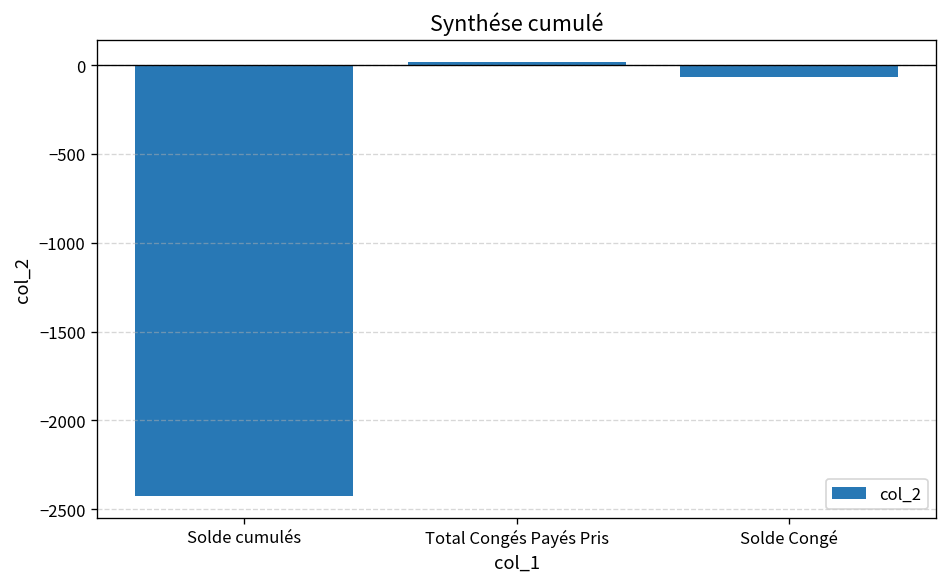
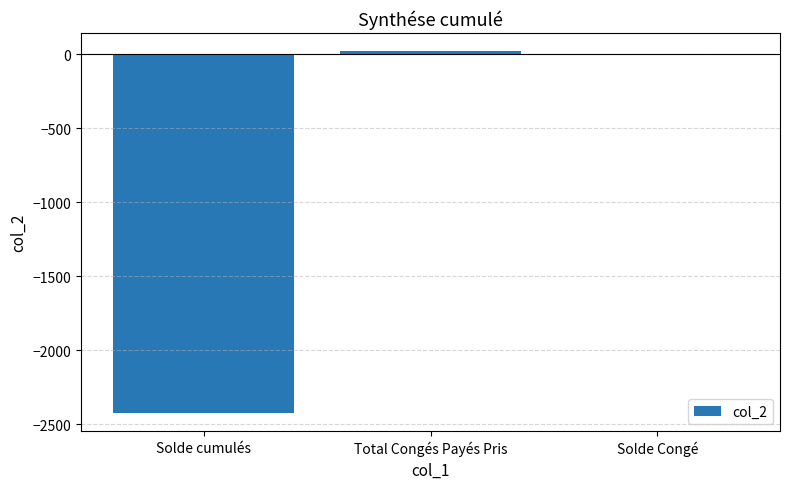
  {
    "Solde cumulés": -2420,
    "Total Congés Payés Pris": 20,
-   "Solde Congé": -70
+   "Solde Congé": 0
  }
